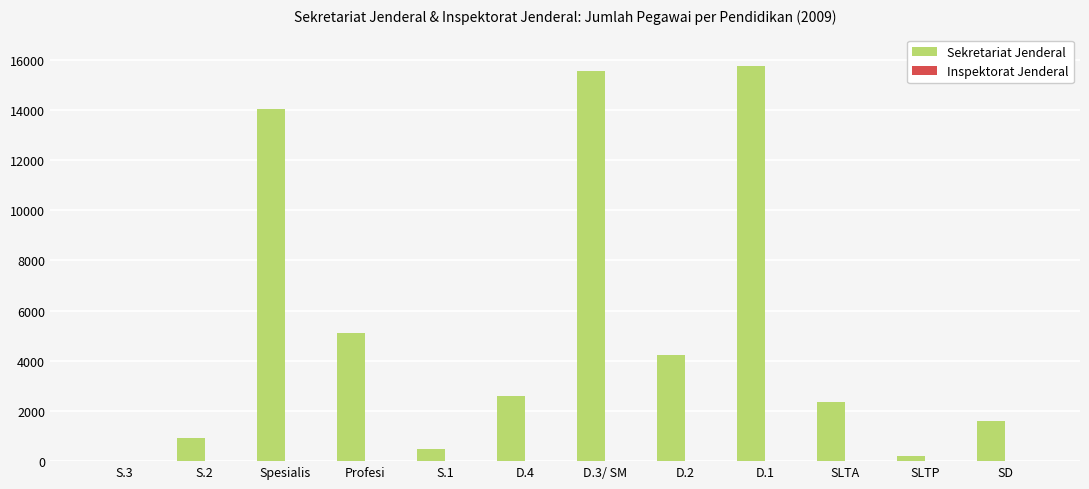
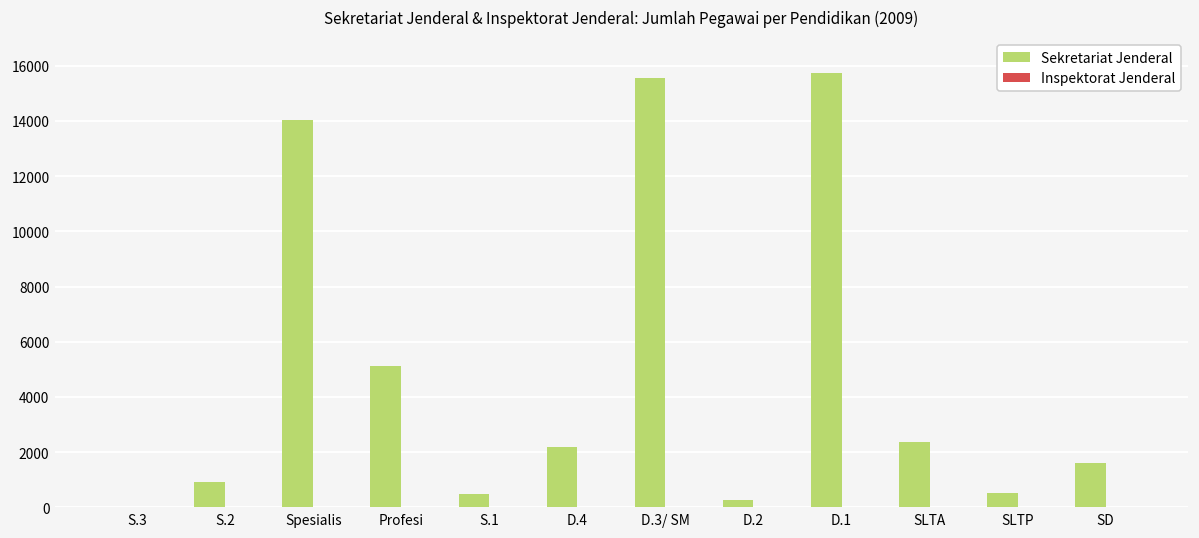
  {
    "Sekretariat Jenderal": {
      "S.2": 900,
      "Spesialis": 14000,
      "Profesi": 5100,
      "S.1": 500,
-     "D.4": 2600,
+     "D.4": 2200,
      "D.3/ SM": 15500,
-     "D.2": 4200,
+     "D.2": 300,
      "D.1": 15800,
      "SLTA": 2400,
-     "SLTP": 200,
+     "SLTP": 500,
      "SD": 1600
    },
    "Inspektorat Jenderal": {
      "S.3": 0,
      "S.2": 0,
      "Spesialis": 0,
      "Profesi": 0,
      "S.1": 0,
      "D.4": 0,
      "D.3/ SM": 0,
      "D.2": 0,
      "D.1": 0,
      "SLTA": 0,
      "SLTP": 0,
      "SD": 0
    }
  }
